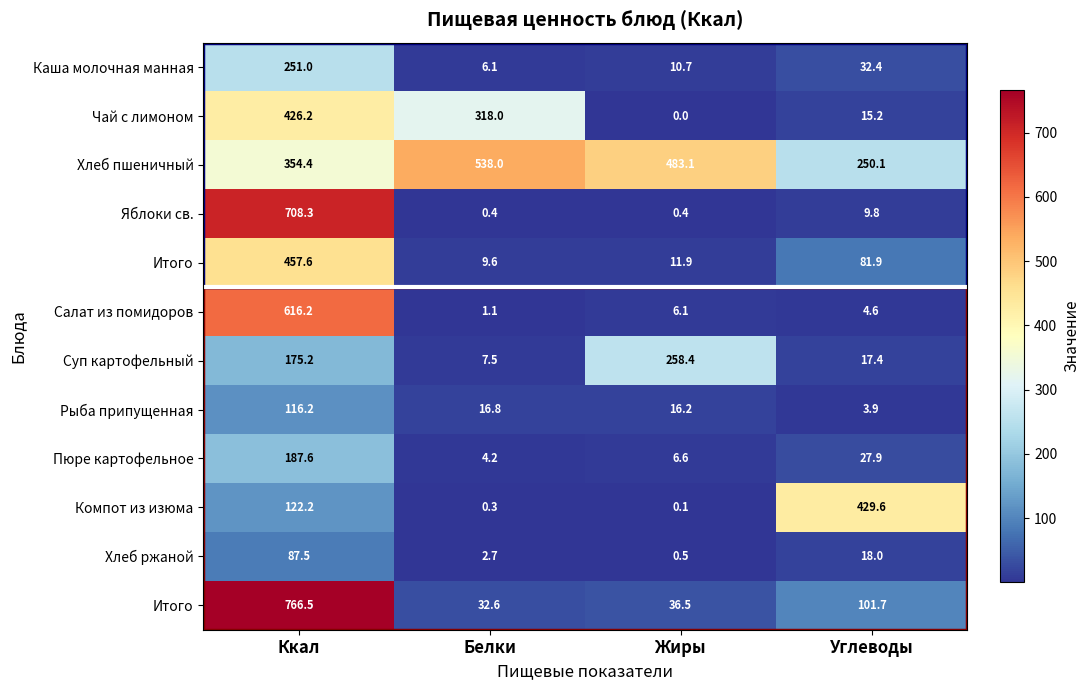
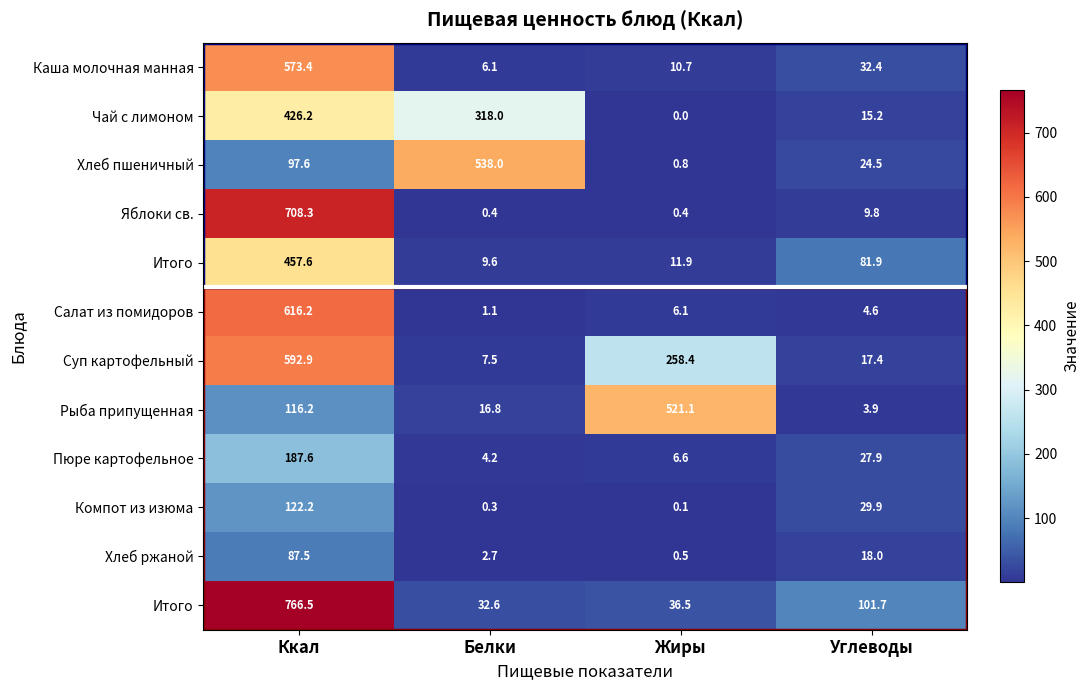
  {
    "Каша молочная манная": {
-     "Ккал": 251.0,
+     "Ккал": 573.4,
      "Белки": 6.1,
      "Жиры": 10.7,
      "Углеводы": 32.4
    },
    "Чай с лимоном": {
      "Ккал": 426.2,
      "Белки": 318.0,
      "Жиры": 0.0,
      "Углеводы": 15.2
    },
    "Хлеб пшеничный": {
-     "Ккал": 354.4,
+     "Ккал": 97.6,
      "Белки": 538.0,
-     "Жиры": 483.1,
-     "Углеводы": 250.1
+     "Жиры": 0.8,
+     "Углеводы": 24.5
    },
    "Яблоки св.": {
      "Ккал": 708.3,
      "Белки": 0.4,
      "Жиры": 0.4,
      "Углеводы": 9.8
    },
    "Салат из помидоров": {
      "Ккал": 616.2,
      "Белки": 1.1,
      "Жиры": 6.1,
      "Углеводы": 4.6
    },
    "Суп картофельный": {
-     "Ккал": 175.2,
+     "Ккал": 592.9,
      "Белки": 7.5,
      "Жиры": 258.4,
      "Углеводы": 17.4
    },
    "Рыба припущенная": {
      "Ккал": 116.2,
      "Белки": 16.8,
-     "Жиры": 16.2,
+     "Жиры": 521.1,
      "Углеводы": 3.9
    },
    "Пюре картофельное": {
      "Ккал": 187.6,
      "Белки": 4.2,
      "Жиры": 6.6,
      "Углеводы": 27.9
    },
    "Компот из изюма": {
      "Ккал": 122.2,
      "Белки": 0.3,
      "Жиры": 0.1,
-     "Углеводы": 429.6
+     "Углеводы": 29.9
    },
    "Хлеб ржаной": {
      "Ккал": 87.5,
      "Белки": 2.7,
      "Жиры": 0.5,
      "Углеводы": 18.0
    }
  }
